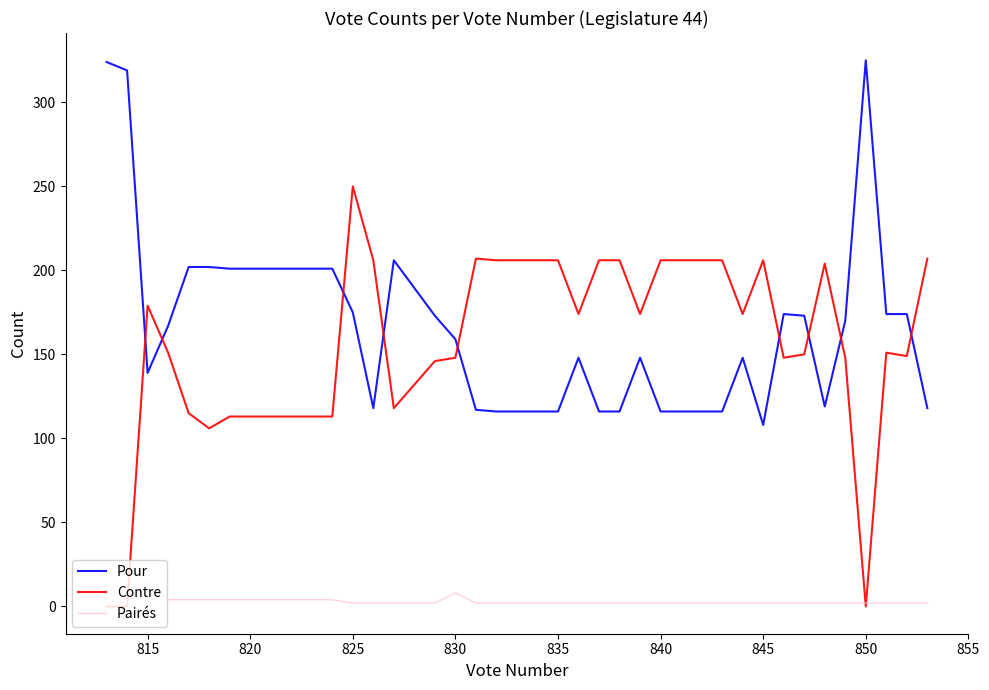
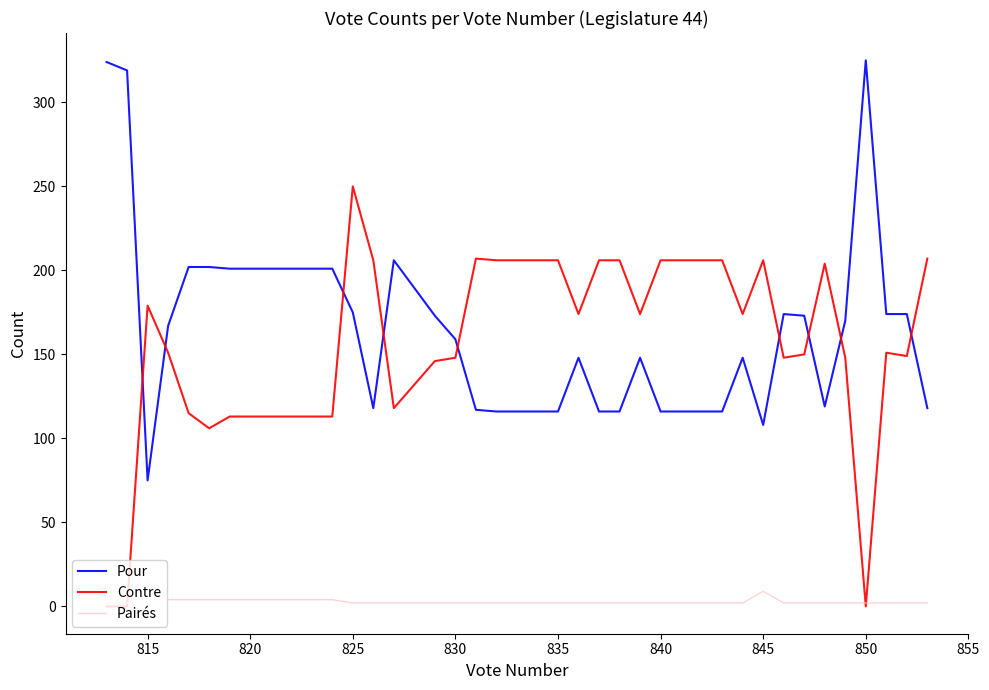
  {
    "Pour": {
-     "815": 139,
+     "815": 75,
      "820": 201,
      "825": 175,
      "830": 159,
      "835": 116,
      "840": 116,
      "845": 108,
      "850": 325
    },
    "Contre": {
      "815": 179,
      "820": 113,
      "825": 250,
      "830": 148,
      "835": 206,
      "840": 206,
      "845": 206,
      "850": 0
    },
    "Pairés": {
      "820": 4,
      "825": 2,
-     "830": 8,
+     "830": 2,
      "835": 2,
      "840": 2,
-     "845": 2,
+     "845": 9,
      "850": 2
    }
  }
